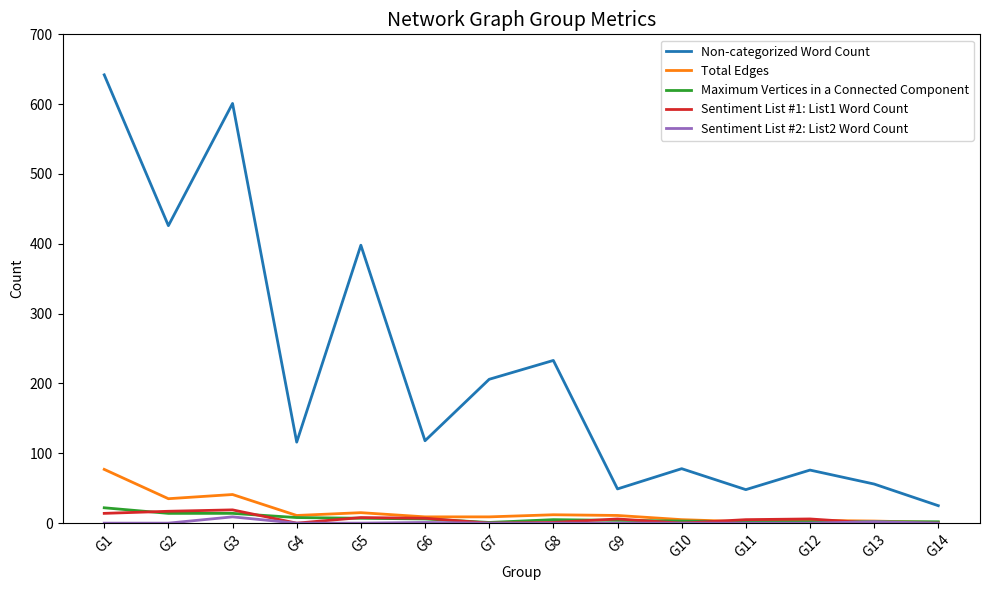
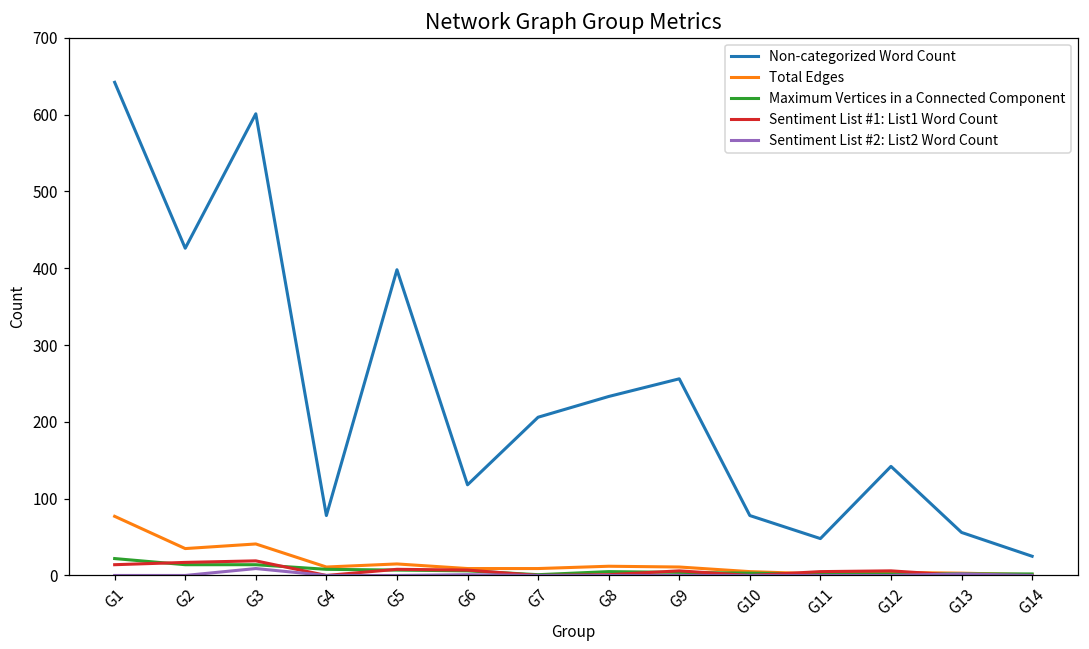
  {
    "Non-categorized Word Count": {
      "G1": 640,
      "G2": 430,
      "G3": 600,
-     "G4": 120,
+     "G4": 80,
      "G5": 400,
      "G6": 120,
      "G7": 210,
      "G8": 230,
-     "G9": 50,
+     "G9": 260,
      "G10": 80,
      "G11": 50,
-     "G12": 80,
+     "G12": 140,
      "G13": 60,
      "G14": 30
    },
    "Total Edges": {
      "G1": 80,
      "G2": 40,
      "G3": 40,
      "G5": 20,
      "G7": 10,
      "G8": 10,
      "G9": 10
    },
    "Maximum Vertices in a Connected Component": {
      "G1": 20,
      "G3": 10,
      "G8": 10
    },
    "Sentiment List #1: List1 Word Count": {
      "G1": 10,
      "G3": 20
    },
    "Sentiment List #2: List2 Word Count": {
      "G1": 0,
      "G2": 0,
      "G3": 10,
      "G5": 0,
      "G6": 0,
      "G9": 0
    }
  }
